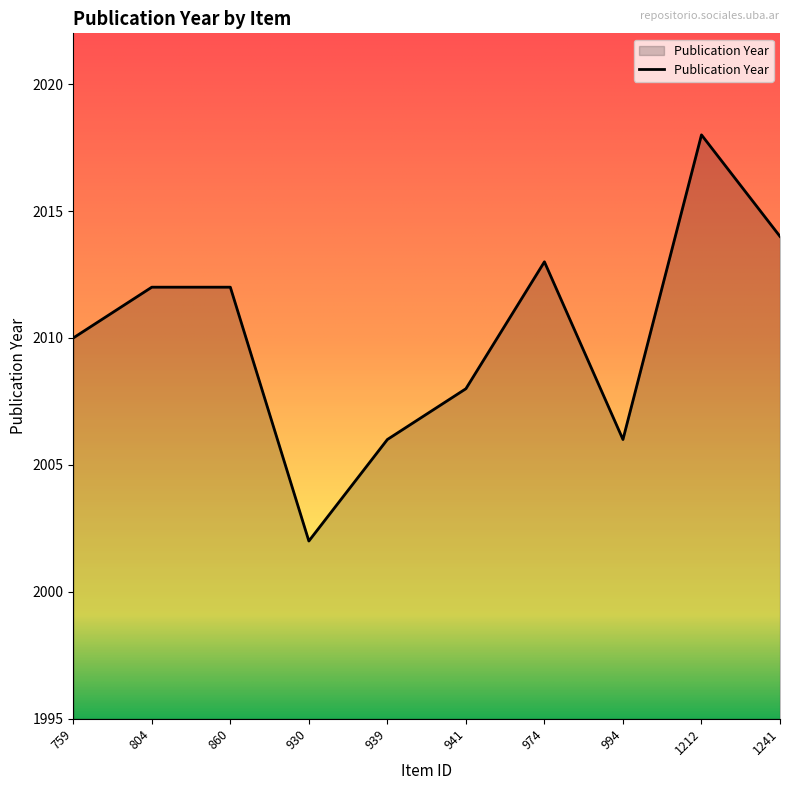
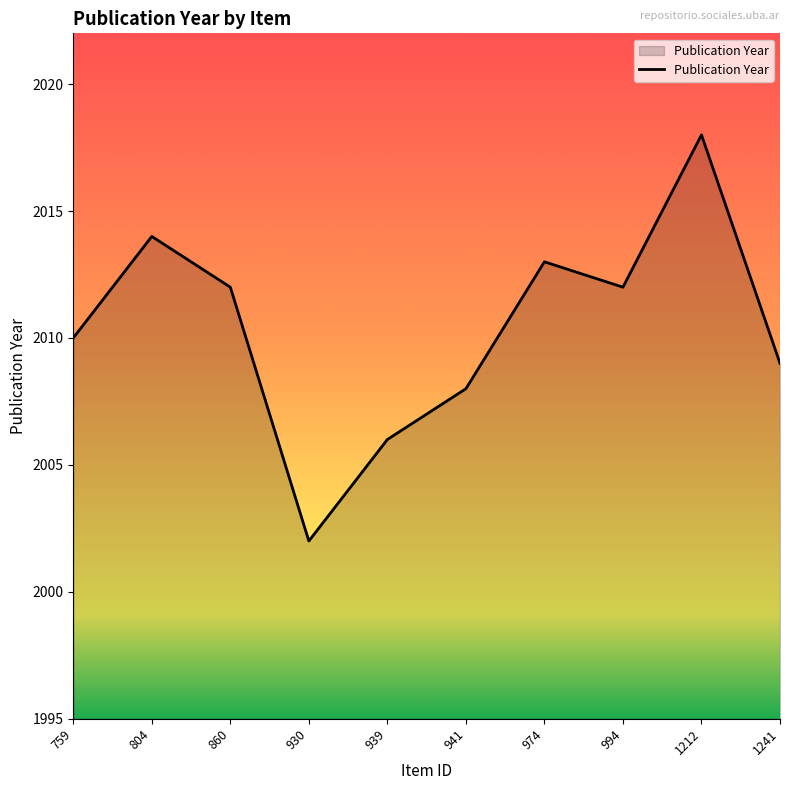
  {
    "759": 2010,
-   "804": 2012,
+   "804": 2014,
    "860": 2012,
    "930": 2002,
    "939": 2006,
    "941": 2008,
    "974": 2013,
-   "994": 2006,
+   "994": 2012,
    "1212": 2018,
-   "1241": 2014
+   "1241": 2009
  }
